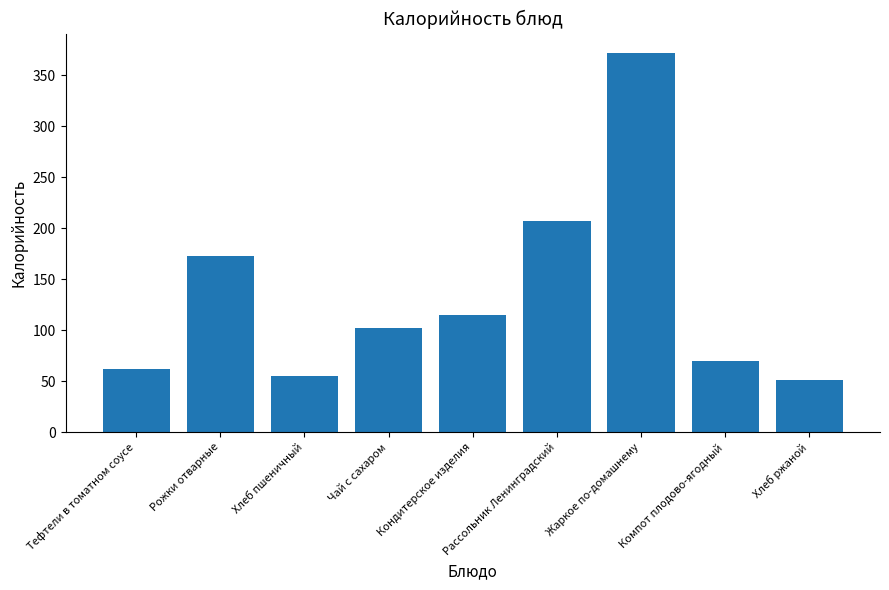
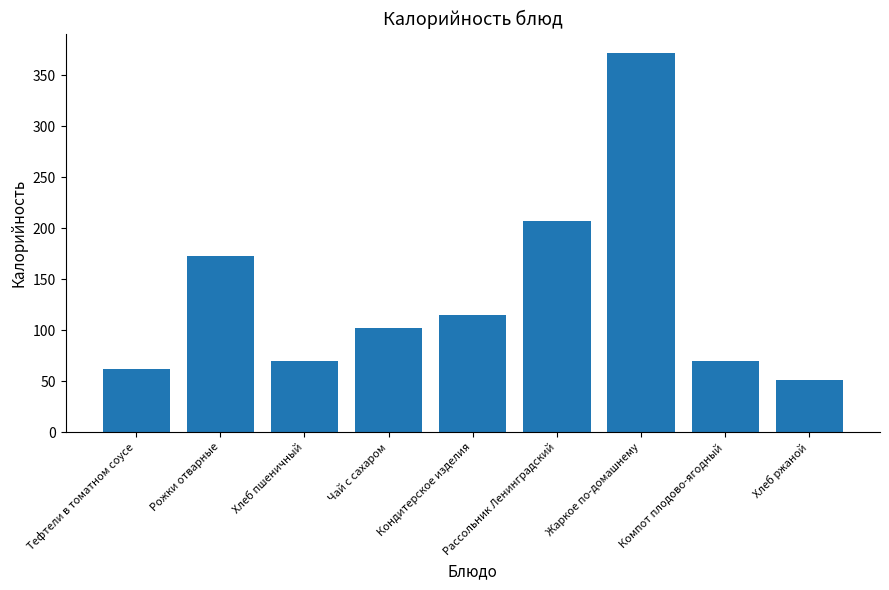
  {
    "Тефтели в томатном соусе": 62,
    "Рожки отварные": 173,
-   "Хлеб пшеничный": 55,
+   "Хлеб пшеничный": 70,
    "Чай с сахаром": 102,
    "Кондитерское изделия": 115,
    "Рассольник Ленинградский": 207,
    "Жаркое по-домашнему": 372,
    "Компот плодово-ягодный": 70,
    "Хлеб ржаной": 51
  }
